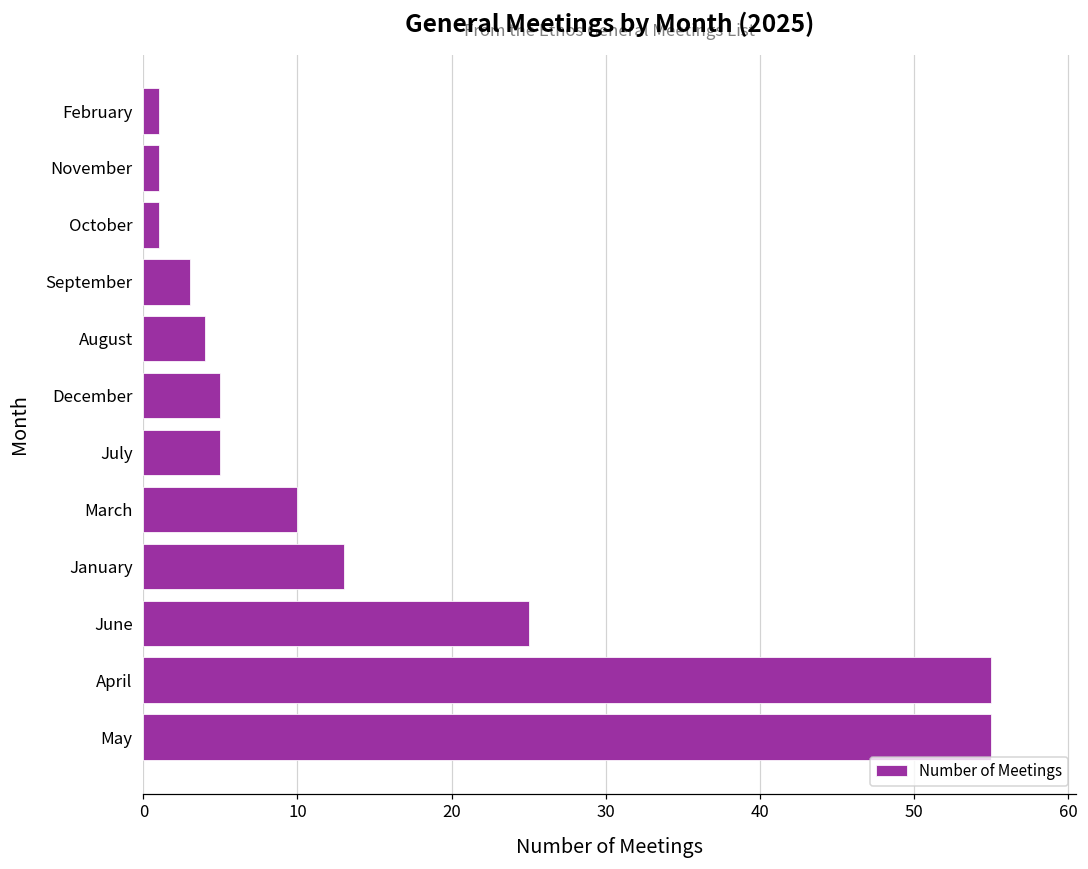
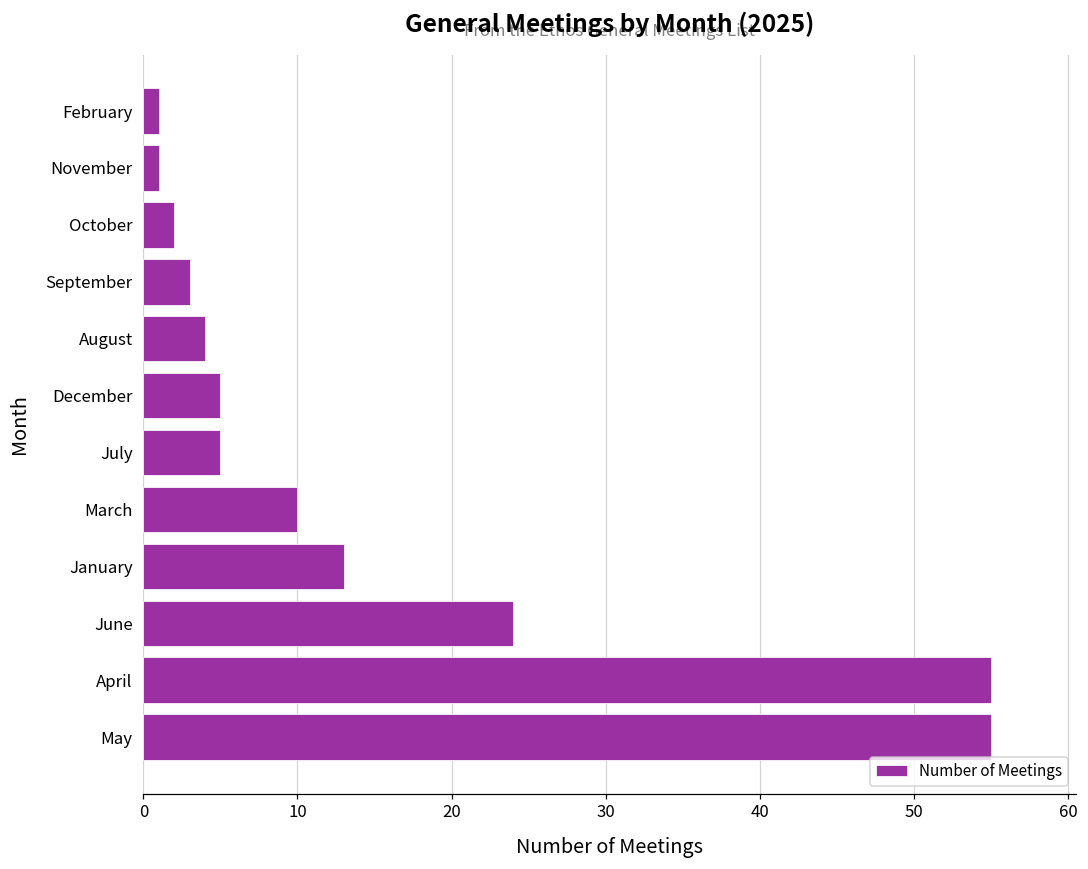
  {
    "February": 1,
    "November": 1,
-   "October": 1,
+   "October": 2,
    "September": 3,
    "August": 4,
    "December": 5,
    "July": 5,
    "March": 10,
    "January": 13,
-   "June": 25,
+   "June": 24,
    "April": 55,
    "May": 55
  }
